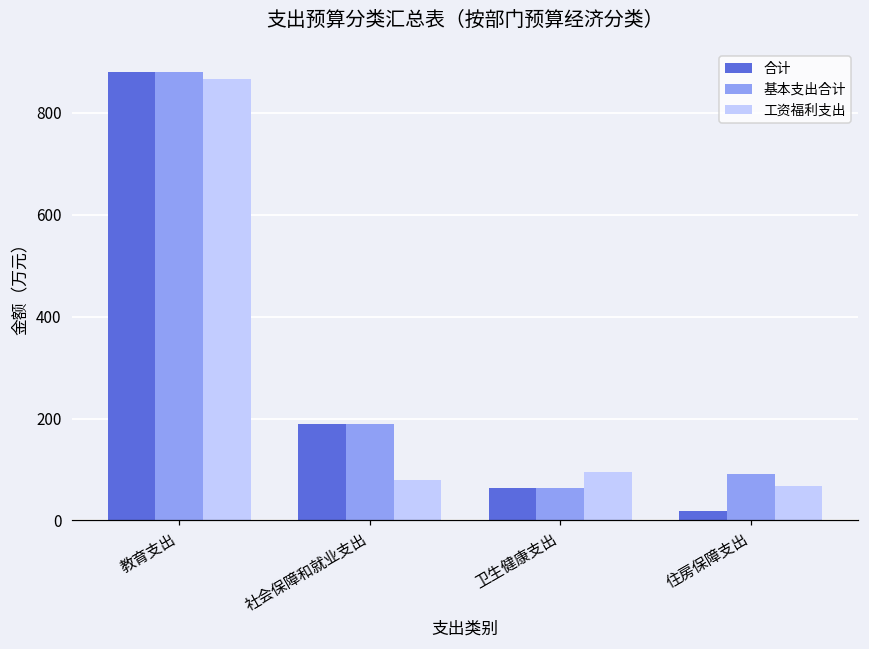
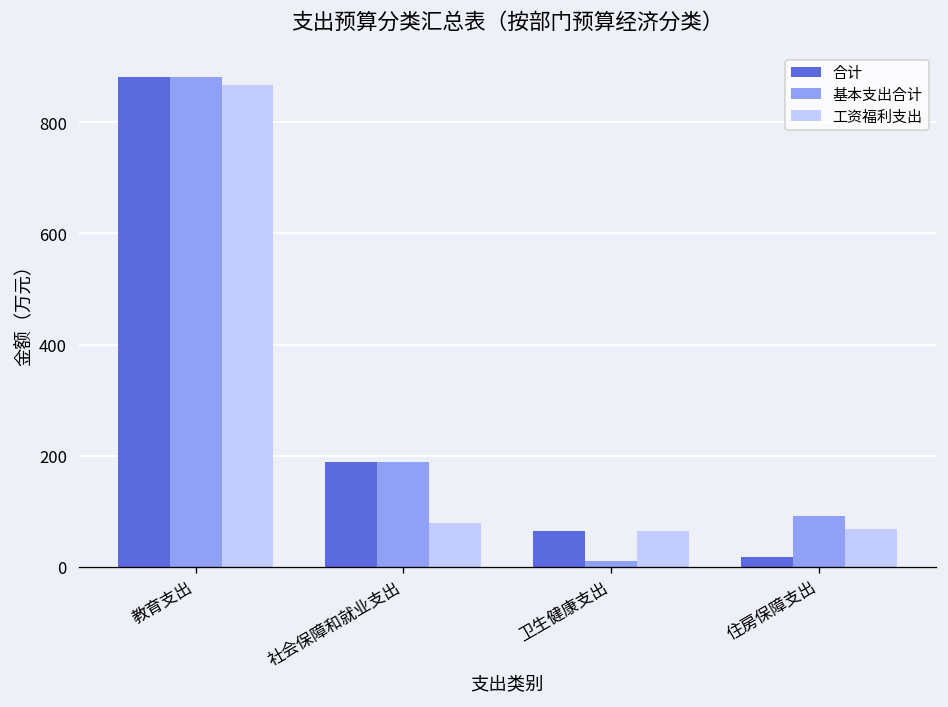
  {
    "合计": {
      "教育支出": 880,
      "社会保障和就业支出": 190,
      "卫生健康支出": 60,
      "住房保障支出": 20
    },
    "基本支出合计": {
      "教育支出": 880,
      "社会保障和就业支出": 190,
-     "卫生健康支出": 60,
+     "卫生健康支出": 10,
      "住房保障支出": 90
    },
    "工资福利支出": {
      "教育支出": 870,
      "社会保障和就业支出": 80,
-     "卫生健康支出": 100,
+     "卫生健康支出": 60,
      "住房保障支出": 70
    }
  }
